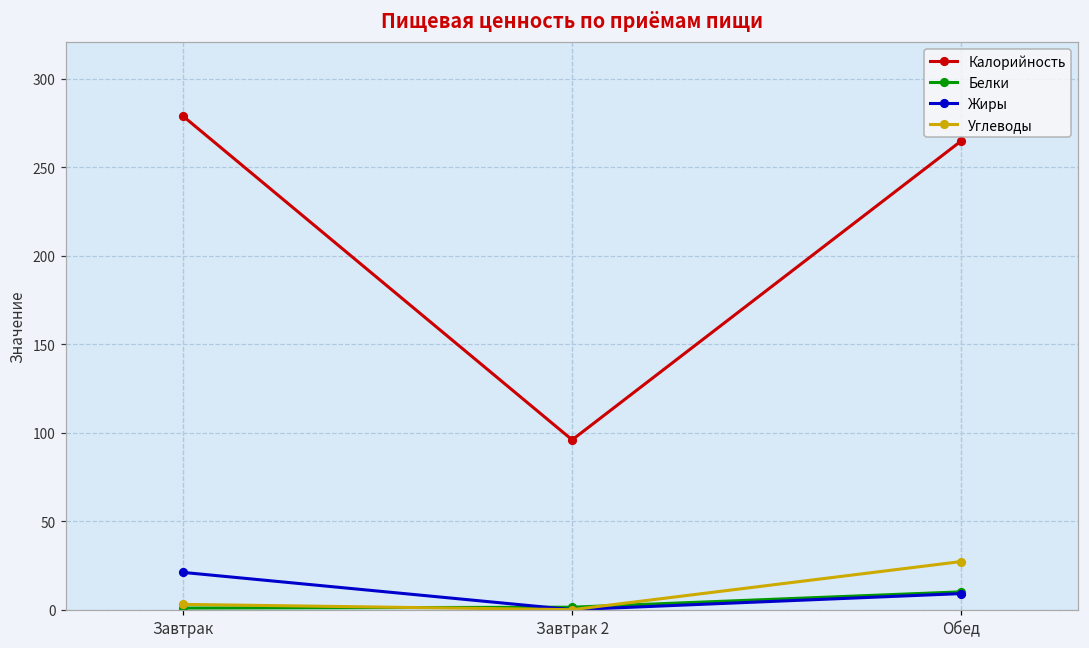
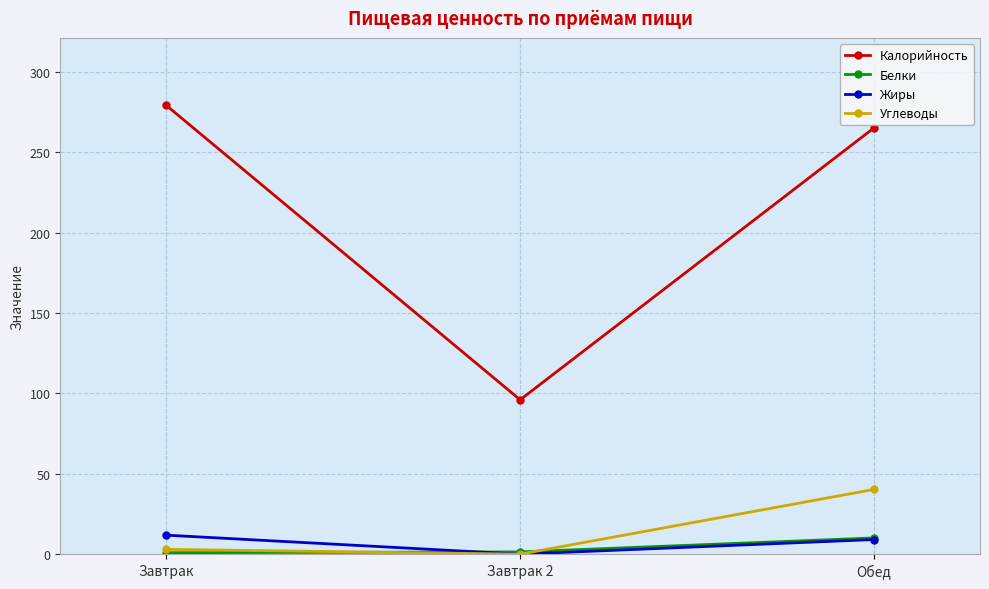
  {
    "Калорийность": {
      "Завтрак": 279,
      "Завтрак 2": 96,
      "Обед": 265
    },
    "Белки": {
      "Завтрак": 1
    },
    "Жиры": {
-     "Завтрак": 21
+     "Завтрак": 12
    },
    "Углеводы": {
      "Завтрак": 3,
-     "Обед": 27
+     "Обед": 40
    }
  }
